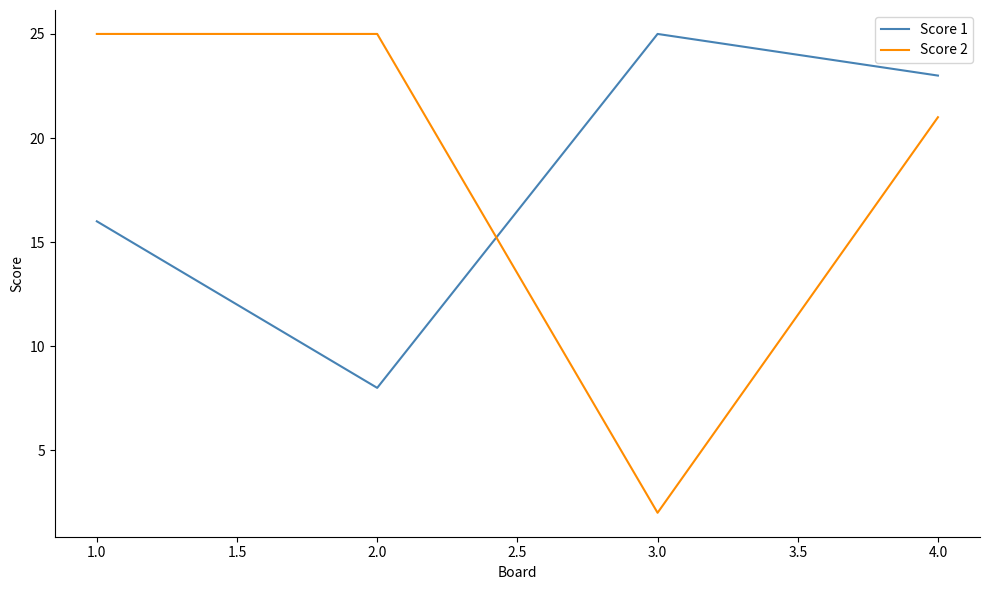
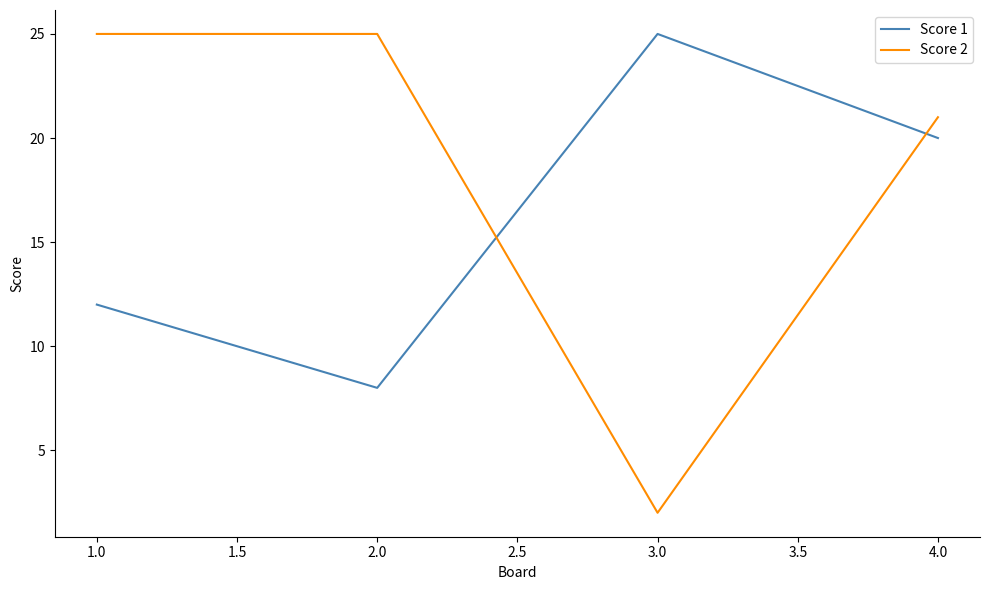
  {
    "Score 1": {
-     "1.0": 16,
+     "1.0": 12,
      "2.0": 8,
      "3.0": 25,
-     "4.0": 23
+     "4.0": 20
    },
    "Score 2": {
      "1.0": 25,
      "2.0": 25,
      "3.0": 2,
      "4.0": 21
    }
  }
